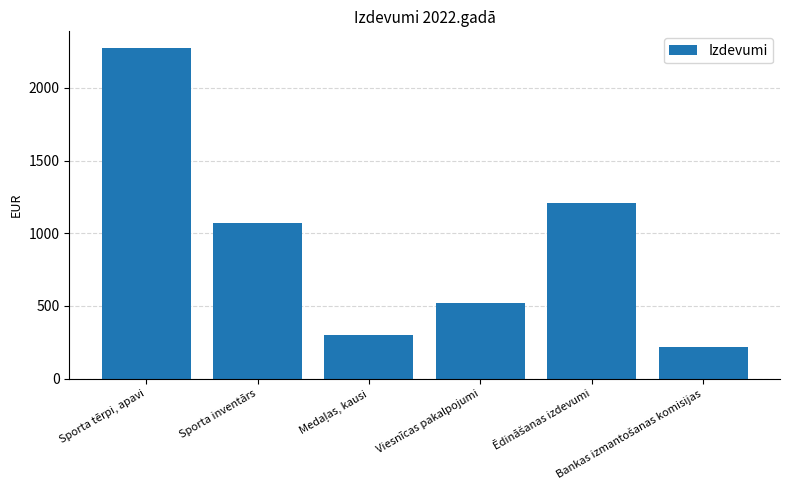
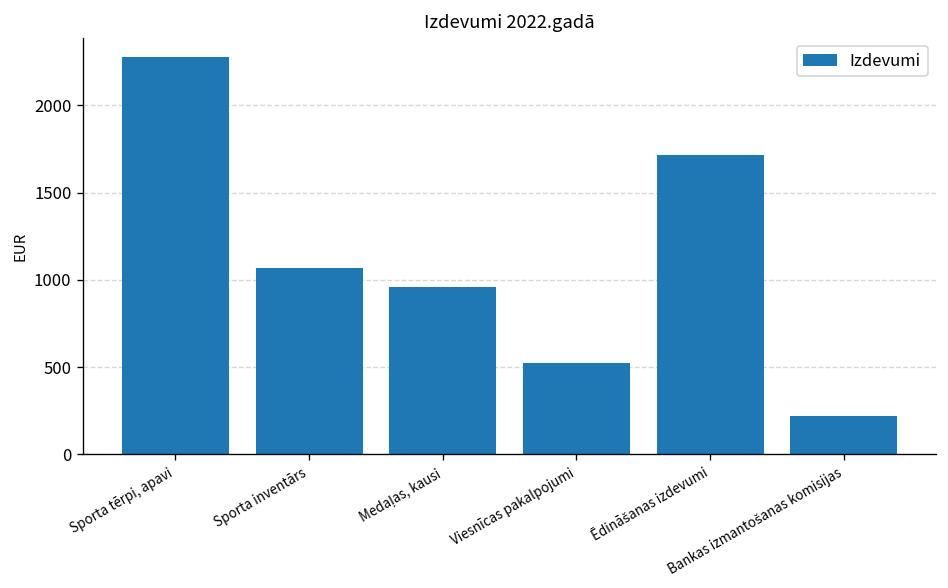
  {
    "Sporta tērpi, apavi": 2270,
    "Sporta inventārs": 1070,
-   "Medaļas, kausi": 300,
+   "Medaļas, kausi": 960,
    "Viesnīcas pakalpojumi": 520,
-   "Ēdināšanas izdevumi": 1210,
+   "Ēdināšanas izdevumi": 1710,
    "Bankas izmantošanas komisijas": 220
  }
